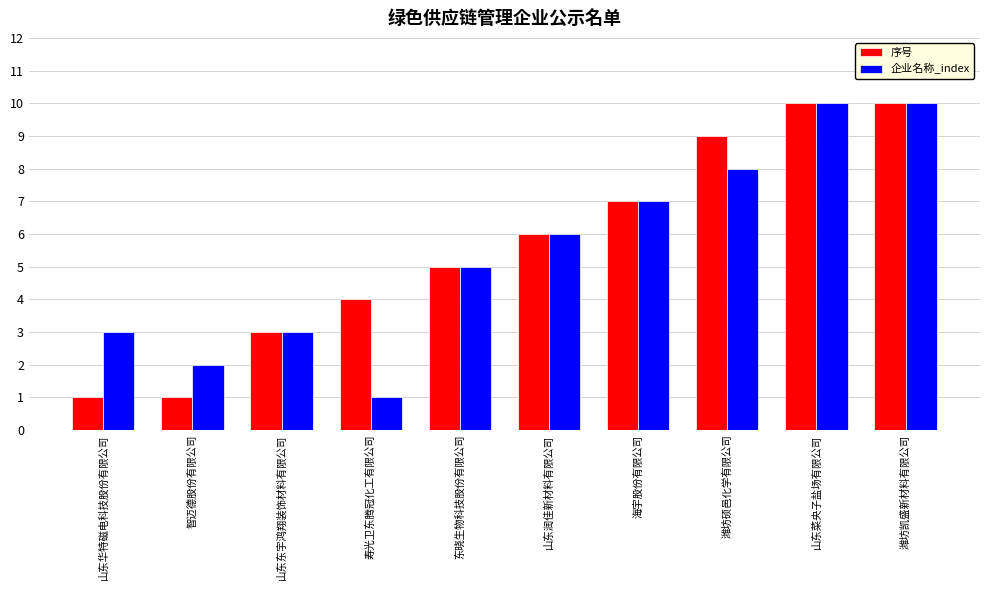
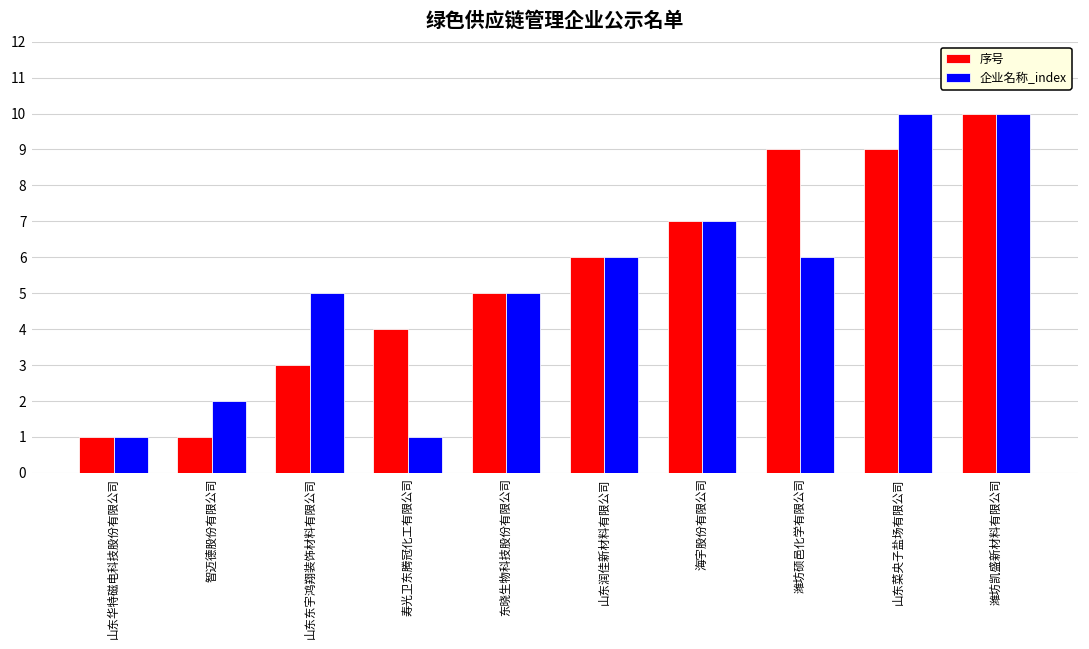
  {
    "序号": {
      "山东华特磁电科技股份有限公司": 1,
      "智迈德股份有限公司": 1,
      "山东东宇鸿翔装饰材料有限公司": 3,
      "寿光卫东腾冠化工有限公司": 4,
      "东晓生物科技股份有限公司": 5,
      "山东润佳新材料有限公司": 6,
      "海宇股份有限公司": 7,
      "潍坊硕邑化学有限公司": 9,
-     "山东菜央子盐场有限公司": 10,
+     "山东菜央子盐场有限公司": 9,
      "潍坊凯盛新材料有限公司": 10
    },
    "企业名称_index": {
-     "山东华特磁电科技股份有限公司": 3,
+     "山东华特磁电科技股份有限公司": 1,
      "智迈德股份有限公司": 2,
-     "山东东宇鸿翔装饰材料有限公司": 3,
+     "山东东宇鸿翔装饰材料有限公司": 5,
      "寿光卫东腾冠化工有限公司": 1,
      "东晓生物科技股份有限公司": 5,
      "山东润佳新材料有限公司": 6,
      "海宇股份有限公司": 7,
-     "潍坊硕邑化学有限公司": 8,
+     "潍坊硕邑化学有限公司": 6,
      "山东菜央子盐场有限公司": 10,
      "潍坊凯盛新材料有限公司": 10
    }
  }
